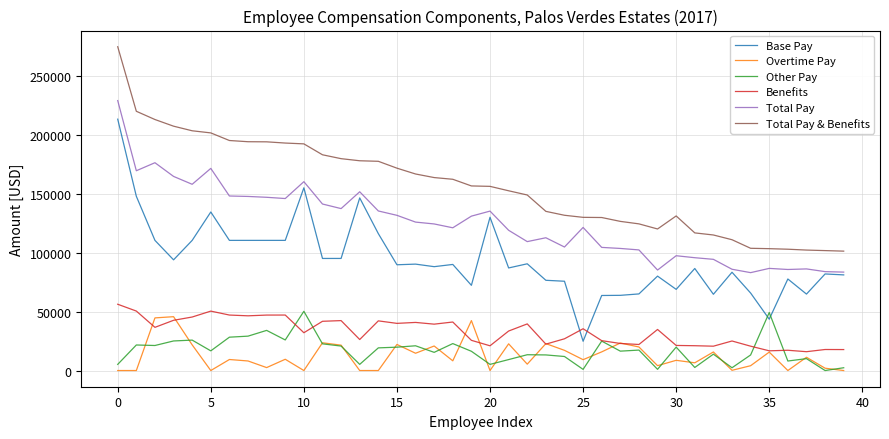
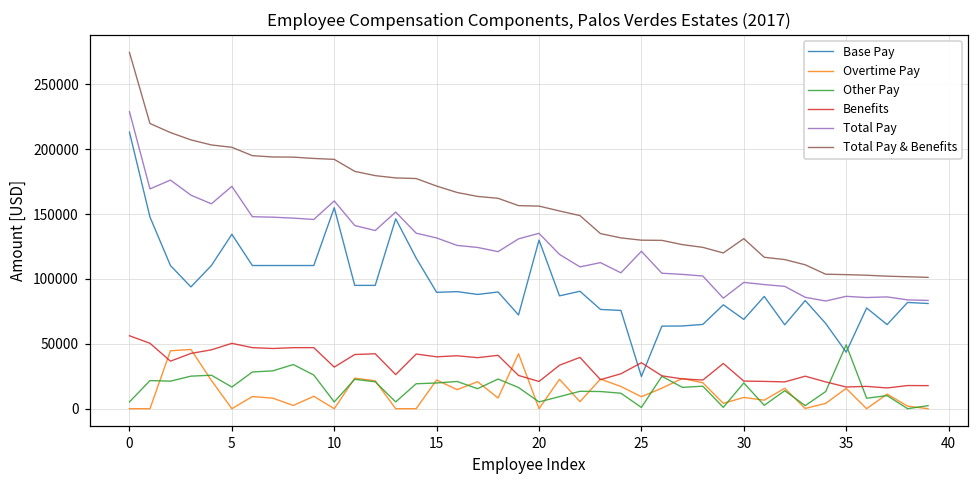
  {
    "Base Pay": {
      "0": 213000,
      "5": 134000,
      "10": 155000,
      "15": 90000,
      "20": 130000,
      "25": 25000,
      "30": 69000,
      "35": 44000
    },
    "Overtime Pay": {
      "0": 0,
      "5": 0,
      "10": 0,
      "15": 22000,
      "20": 0,
      "25": 9000,
      "30": 9000
    },
    "Other Pay": {
      "0": 5000,
      "5": 17000,
-     "10": 50000,
+     "10": 5000,
      "15": 20000,
      "20": 5000,
      "25": 1000,
      "35": 49000
    },
    "Benefits": {
      "0": 56000,
      "5": 50000,
      "10": 32000,
      "15": 40000,
      "20": 21000,
      "25": 35000
    },
    "Total Pay": {
      "0": 229000,
      "5": 171000,
      "10": 160000,
      "15": 132000,
      "20": 135000,
      "25": 121000,
      "30": 97000,
      "35": 87000
    },
    "Total Pay & Benefits": {
      "0": 275000,
      "5": 202000,
      "10": 192000,
      "15": 172000,
      "20": 156000,
      "25": 130000,
      "30": 131000,
      "35": 103000
    }
  }
